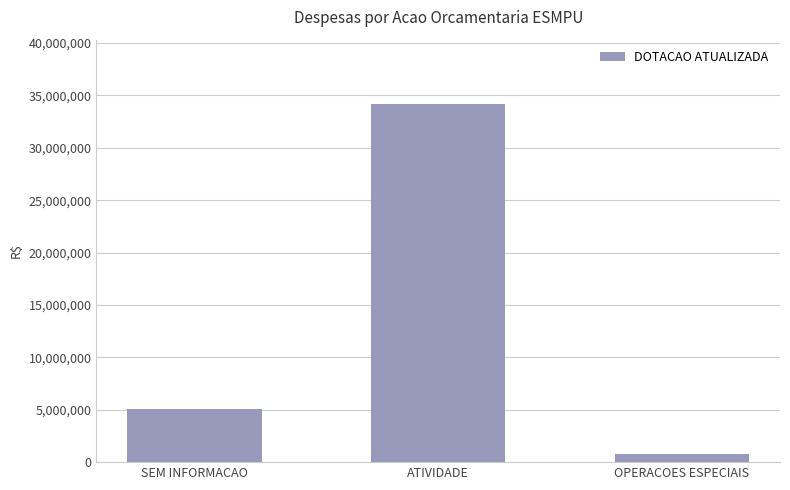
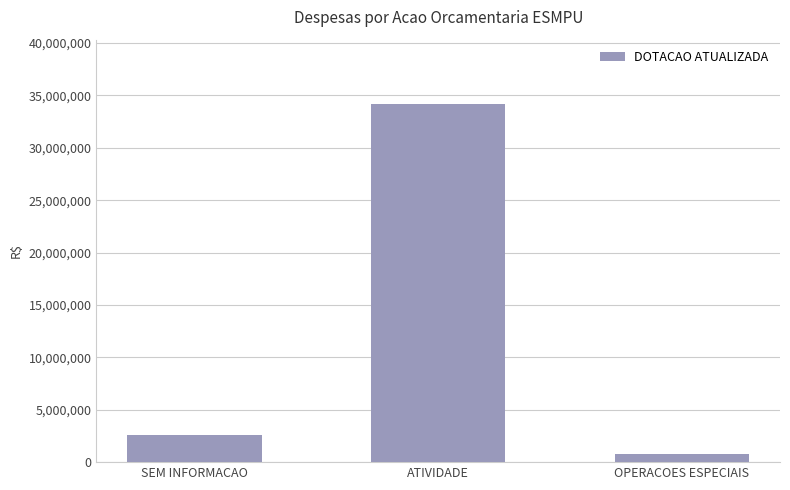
  {
-   "SEM INFORMACAO": "5,100,000",
+   "SEM INFORMACAO": "2,600,000",
    "ATIVIDADE": "34,200,000",
    "OPERACOES ESPECIAIS": "800,000"
  }
